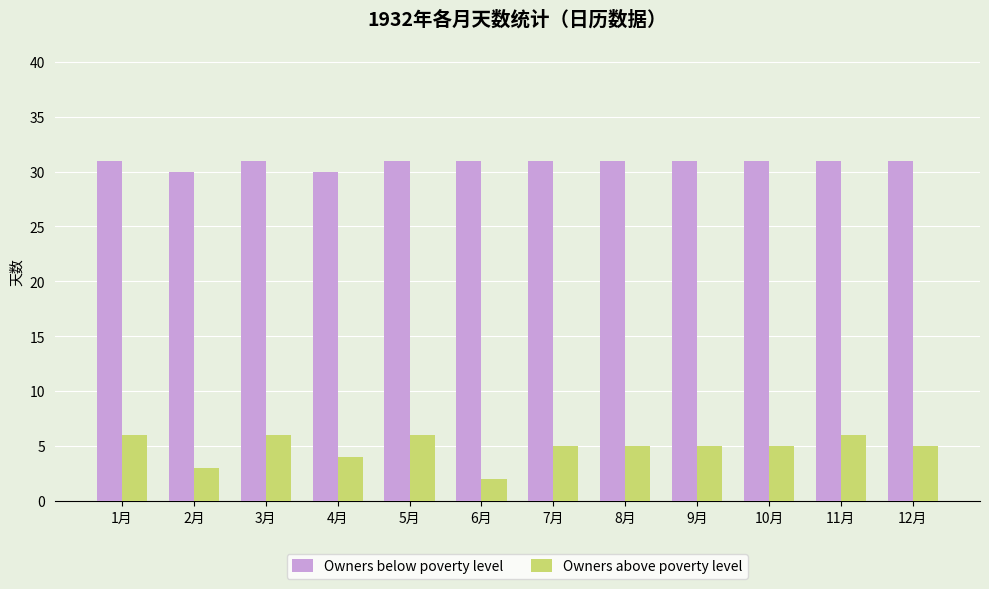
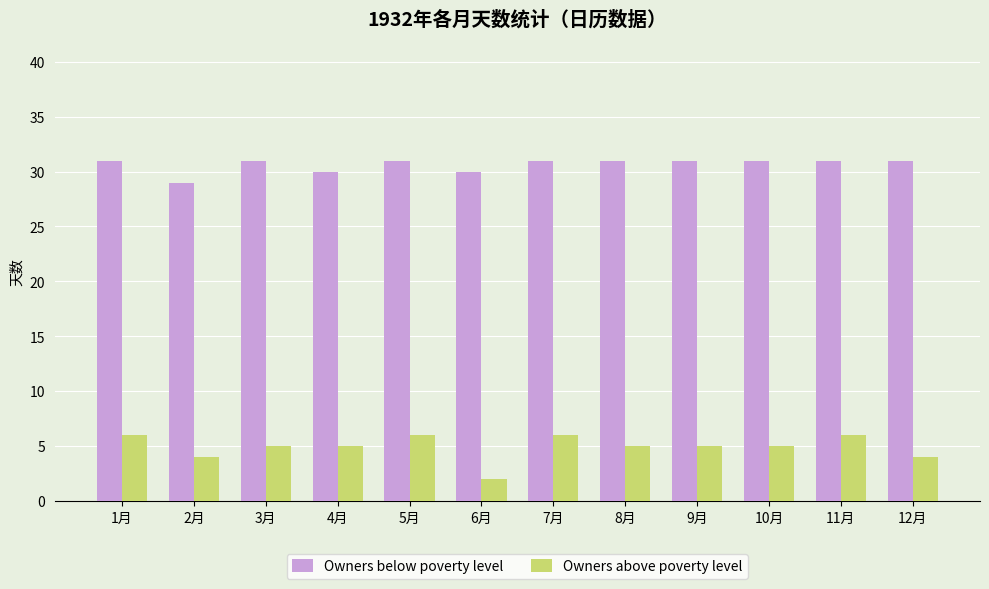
  {
    "Owners below poverty level": {
      "1月": 31,
-     "2月": 30,
+     "2月": 29,
      "3月": 31,
      "4月": 30,
      "5月": 31,
-     "6月": 31,
+     "6月": 30,
      "7月": 31,
      "8月": 31,
      "9月": 31,
      "10月": 31,
      "11月": 31,
      "12月": 31
    },
    "Owners above poverty level": {
      "1月": 6,
-     "2月": 3,
-     "3月": 6,
-     "4月": 4,
+     "2月": 4,
+     "3月": 5,
+     "4月": 5,
      "5月": 6,
      "6月": 2,
-     "7月": 5,
+     "7月": 6,
      "8月": 5,
      "9月": 5,
      "10月": 5,
      "11月": 6,
-     "12月": 5
+     "12月": 4
    }
  }
